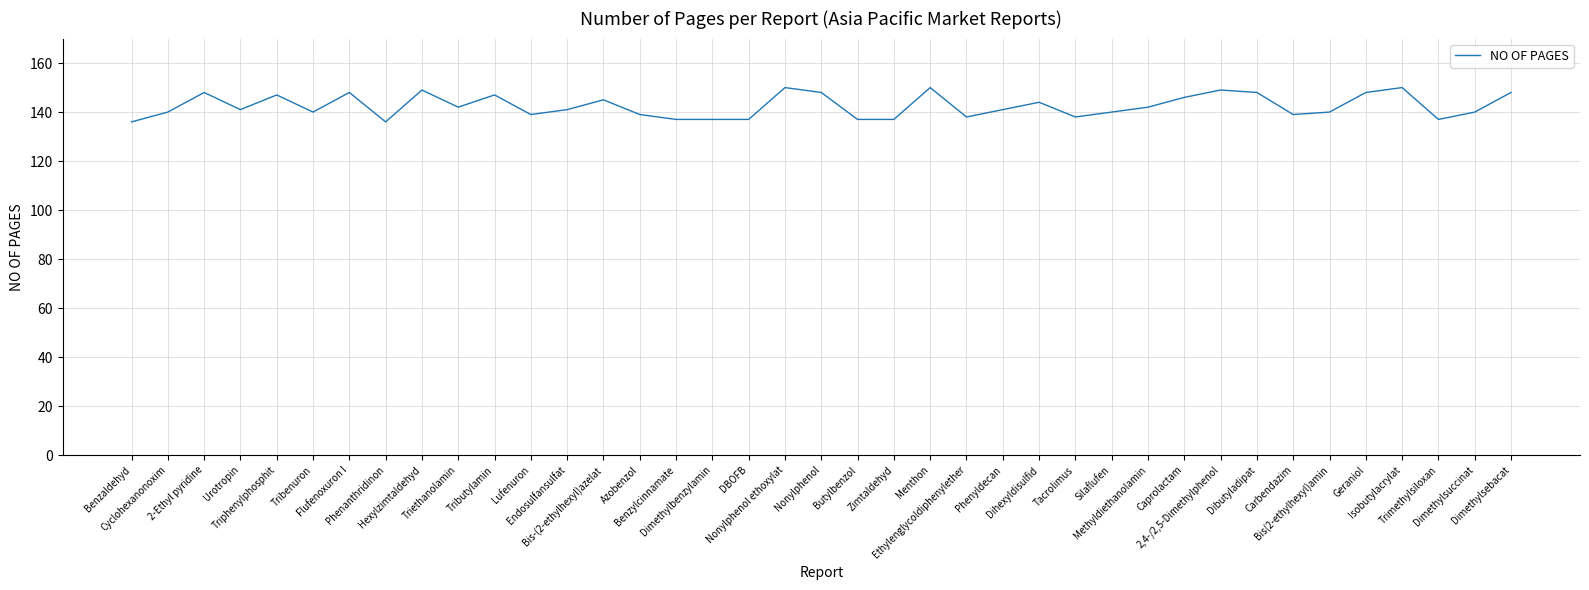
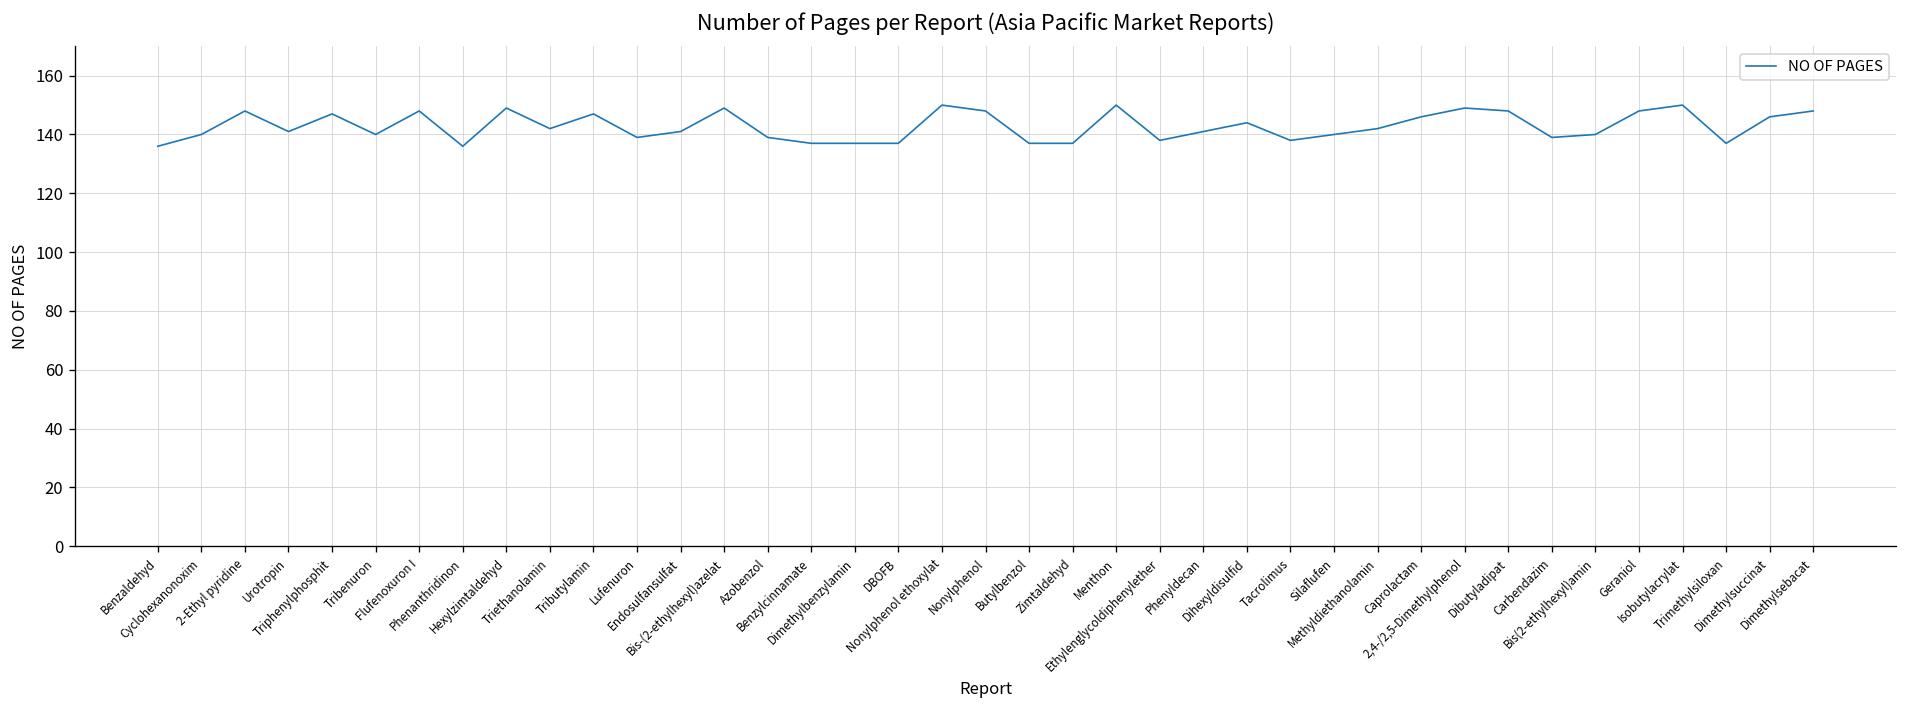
  {
    "Benzaldehyd": 136,
    "Cyclohexanonoxim": 140,
    "2-Ethyl pyridine": 148,
    "Urotropin": 141,
    "Triphenylphosphit": 147,
    "Tribenuron": 140,
    "Flufenoxuron I": 148,
    "Phenanthridinon": 136,
    "Hexylzimtaldehyd": 149,
    "Triethanolamin": 142,
    "Tributylamin": 147,
    "Lufenuron": 139,
    "Endosulfansulfat": 141,
-   "Bis-(2-ethylhexyl)azelat": 145,
+   "Bis-(2-ethylhexyl)azelat": 149,
    "Azobenzol": 139,
    "Benzylcinnamate": 137,
    "Dimethylbenzylamin": 137,
    "DBOFB": 137,
    "Nonylphenol ethoxylat": 150,
    "Nonylphenol": 148,
    "Butylbenzol": 137,
    "Zimtaldehyd": 137,
    "Menthon": 150,
    "Ethylenglycoldiphenylether": 138,
    "Phenyldecan": 141,
    "Dihexyldisulfid": 144,
    "Tacrolimus": 138,
    "Silaflufen": 140,
    "Methyldiethanolamin": 142,
    "Caprolactam": 146,
    "2,4-/2,5-Dimethylphenol": 149,
    "Dibutyladipat": 148,
    "Carbendazim": 139,
    "Bis(2-ethylhexyl)amin": 140,
    "Geraniol": 148,
    "Isobutylacrylat": 150,
    "Trimethylsiloxan": 137,
-   "Dimethylsuccinat": 140,
+   "Dimethylsuccinat": 146,
    "Dimethylsebacat": 148
  }
